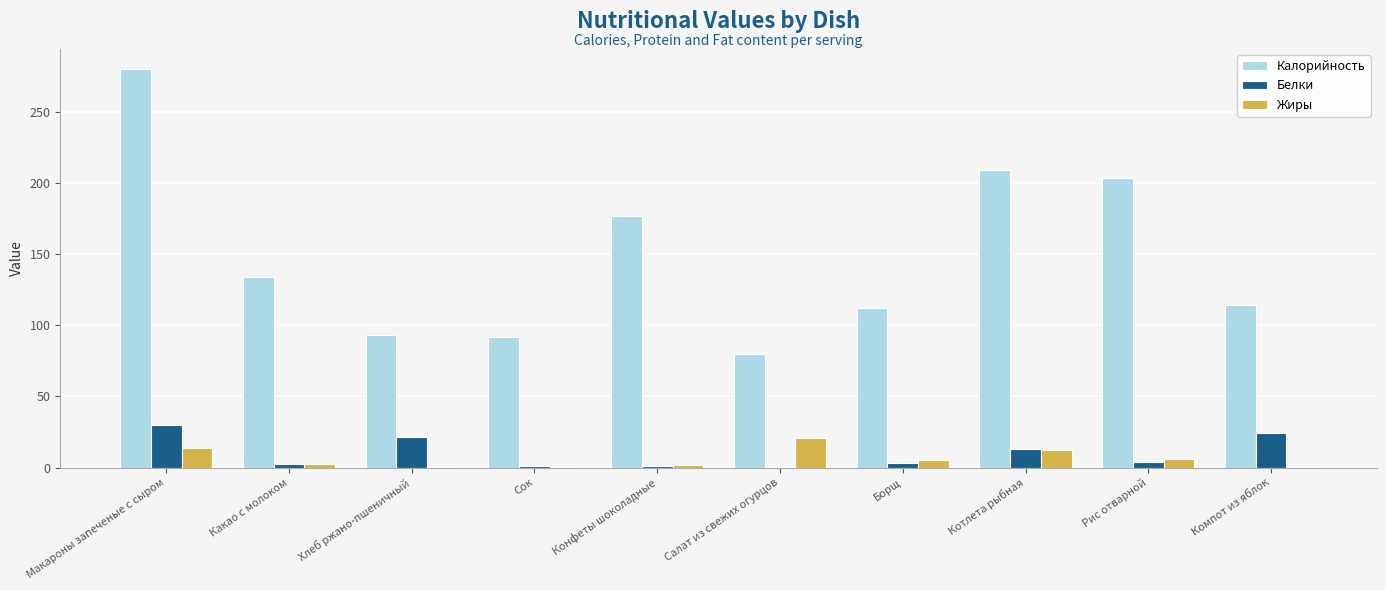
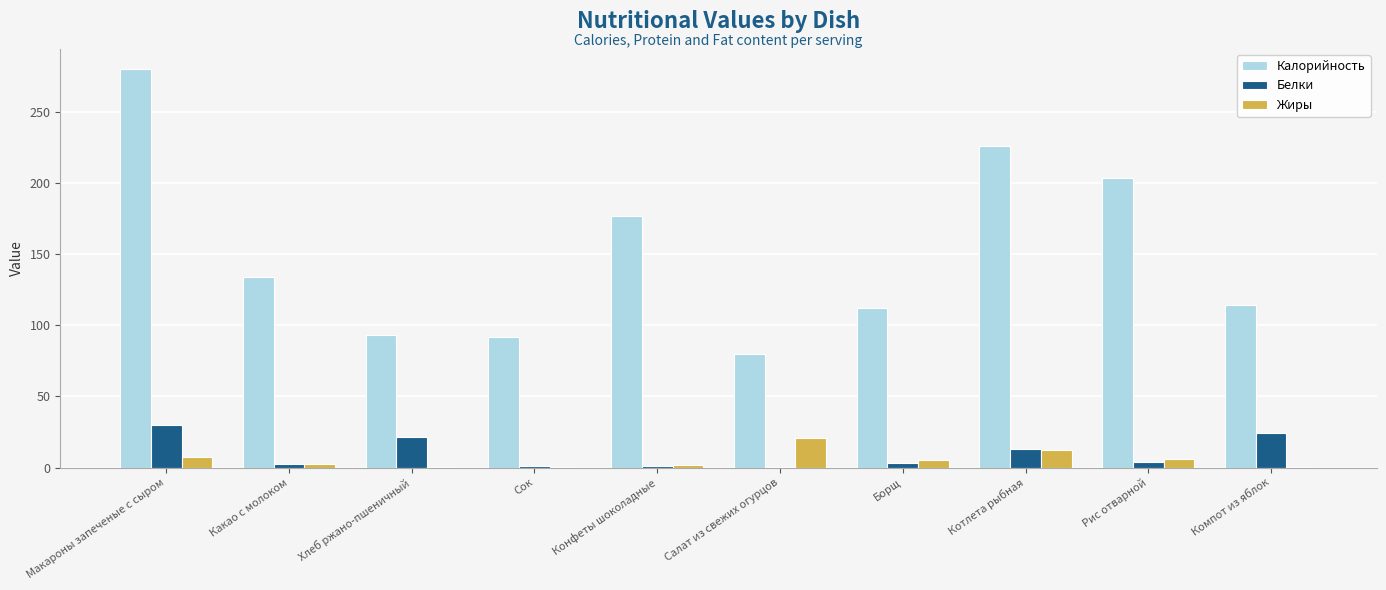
  {
    "Калорийность": {
      "Макароны запеченые с сыром": 280,
      "Какао с молоком": 134,
      "Хлеб ржано-пшеничный": 93,
      "Сок": 92,
      "Конфеты шоколадные": 177,
      "Салат из свежих огурцов": 80,
      "Борщ": 112,
-     "Котлета рыбная": 209,
+     "Котлета рыбная": 226,
      "Рис отварной": 203,
      "Компот из яблок": 114
    },
    "Белки": {
      "Макароны запеченые с сыром": 30,
      "Какао с молоком": 3,
      "Хлеб ржано-пшеничный": 22,
      "Борщ": 3,
      "Котлета рыбная": 13,
      "Рис отварной": 4,
      "Компот из яблок": 24
    },
    "Жиры": {
-     "Макароны запеченые с сыром": 14,
+     "Макароны запеченые с сыром": 8,
      "Какао с молоком": 3,
      "Салат из свежих огурцов": 21,
      "Борщ": 6,
      "Котлета рыбная": 13,
      "Рис отварной": 6
    }
  }
